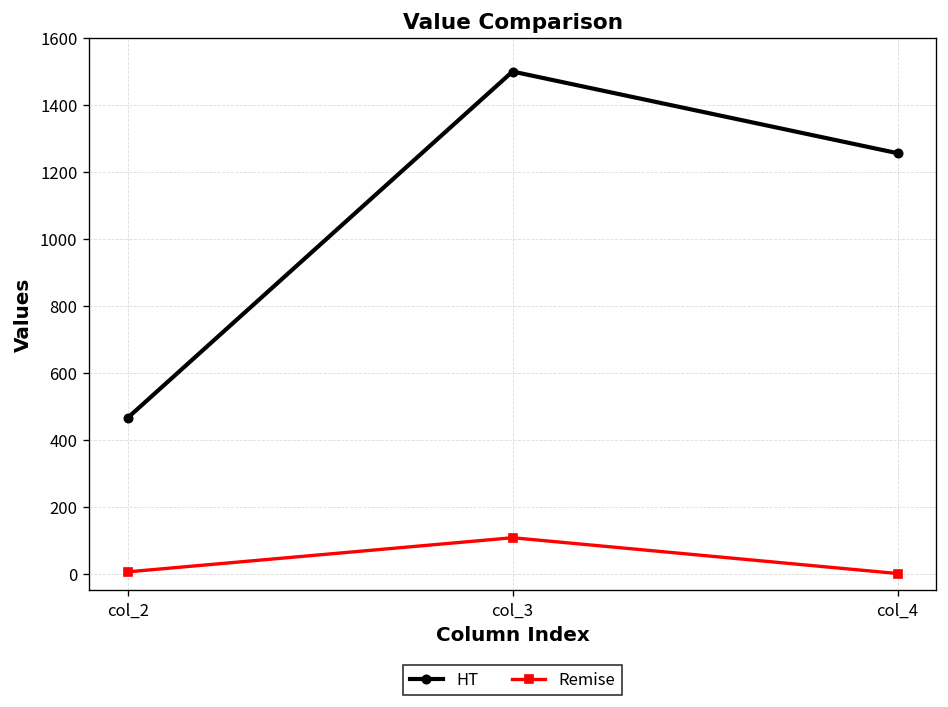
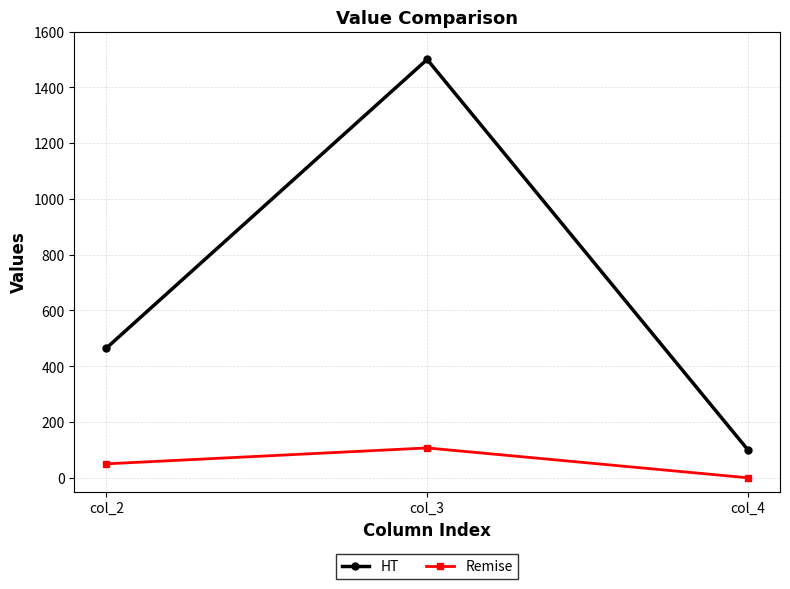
  {
    "HT": {
      "col_2": 470,
      "col_3": 1500,
-     "col_4": 1260
+     "col_4": 100
    },
    "Remise": {
-     "col_2": 10,
+     "col_2": 50,
      "col_3": 110,
      "col_4": 0
    }
  }
